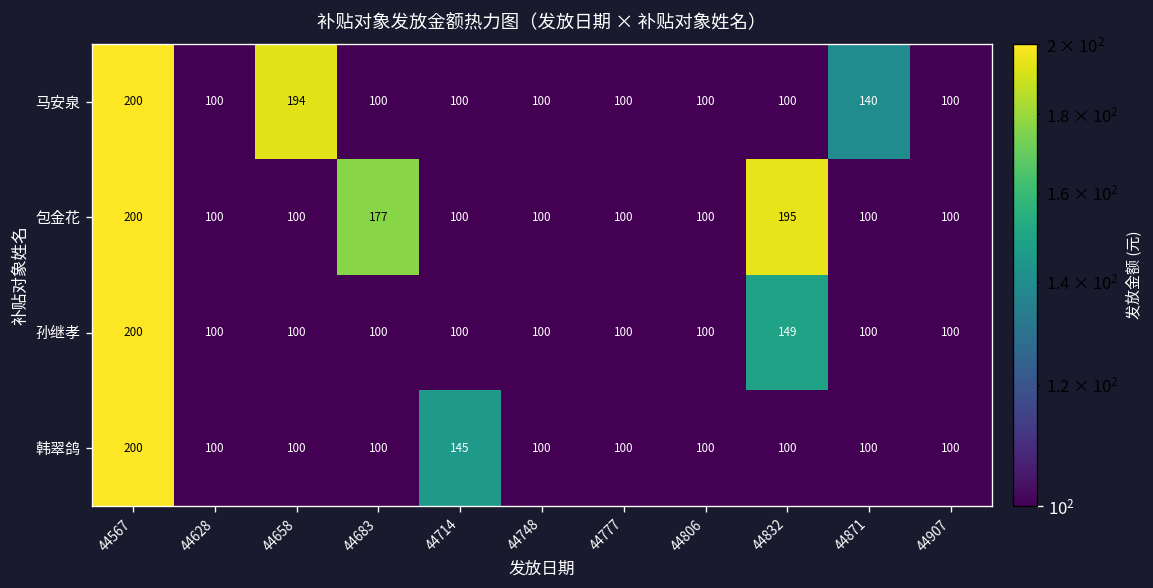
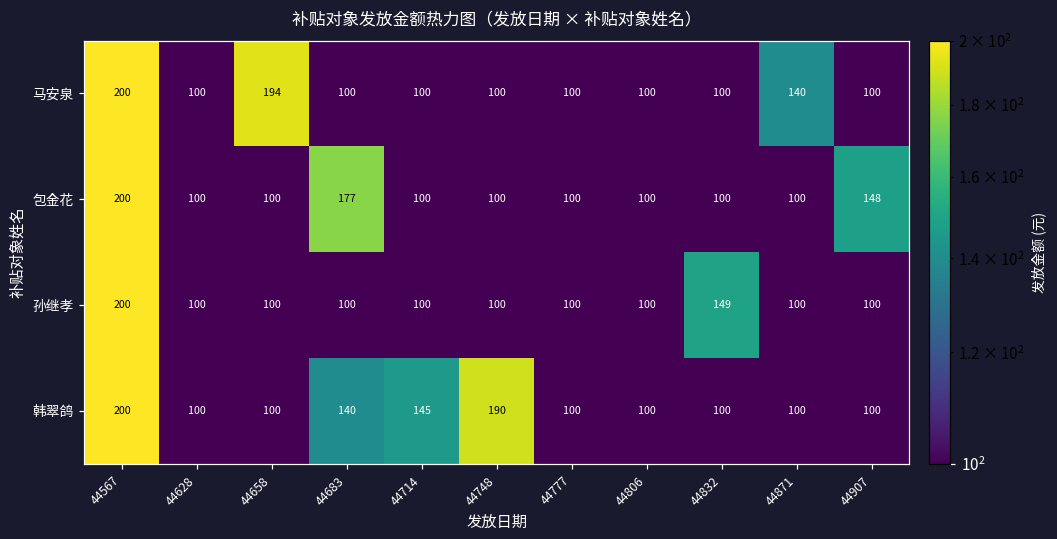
  {
    "马安泉": {
      "44567": 200,
      "44628": 100,
      "44658": 194,
      "44683": 100,
      "44714": 100,
      "44748": 100,
      "44777": 100,
      "44806": 100,
      "44832": 100,
      "44871": 140,
      "44907": 100
    },
    "包金花": {
      "44567": 200,
      "44628": 100,
      "44658": 100,
      "44683": 177,
      "44714": 100,
      "44748": 100,
      "44777": 100,
      "44806": 100,
-     "44832": 195,
+     "44832": 100,
      "44871": 100,
-     "44907": 100
+     "44907": 148
    },
    "孙继孝": {
      "44567": 200,
      "44628": 100,
      "44658": 100,
      "44683": 100,
      "44714": 100,
      "44748": 100,
      "44777": 100,
      "44806": 100,
      "44832": 149,
      "44871": 100,
      "44907": 100
    },
    "韩翠鸽": {
      "44567": 200,
      "44628": 100,
      "44658": 100,
-     "44683": 100,
+     "44683": 140,
      "44714": 145,
-     "44748": 100,
+     "44748": 190,
      "44777": 100,
      "44806": 100,
      "44832": 100,
      "44871": 100,
      "44907": 100
    }
  }
